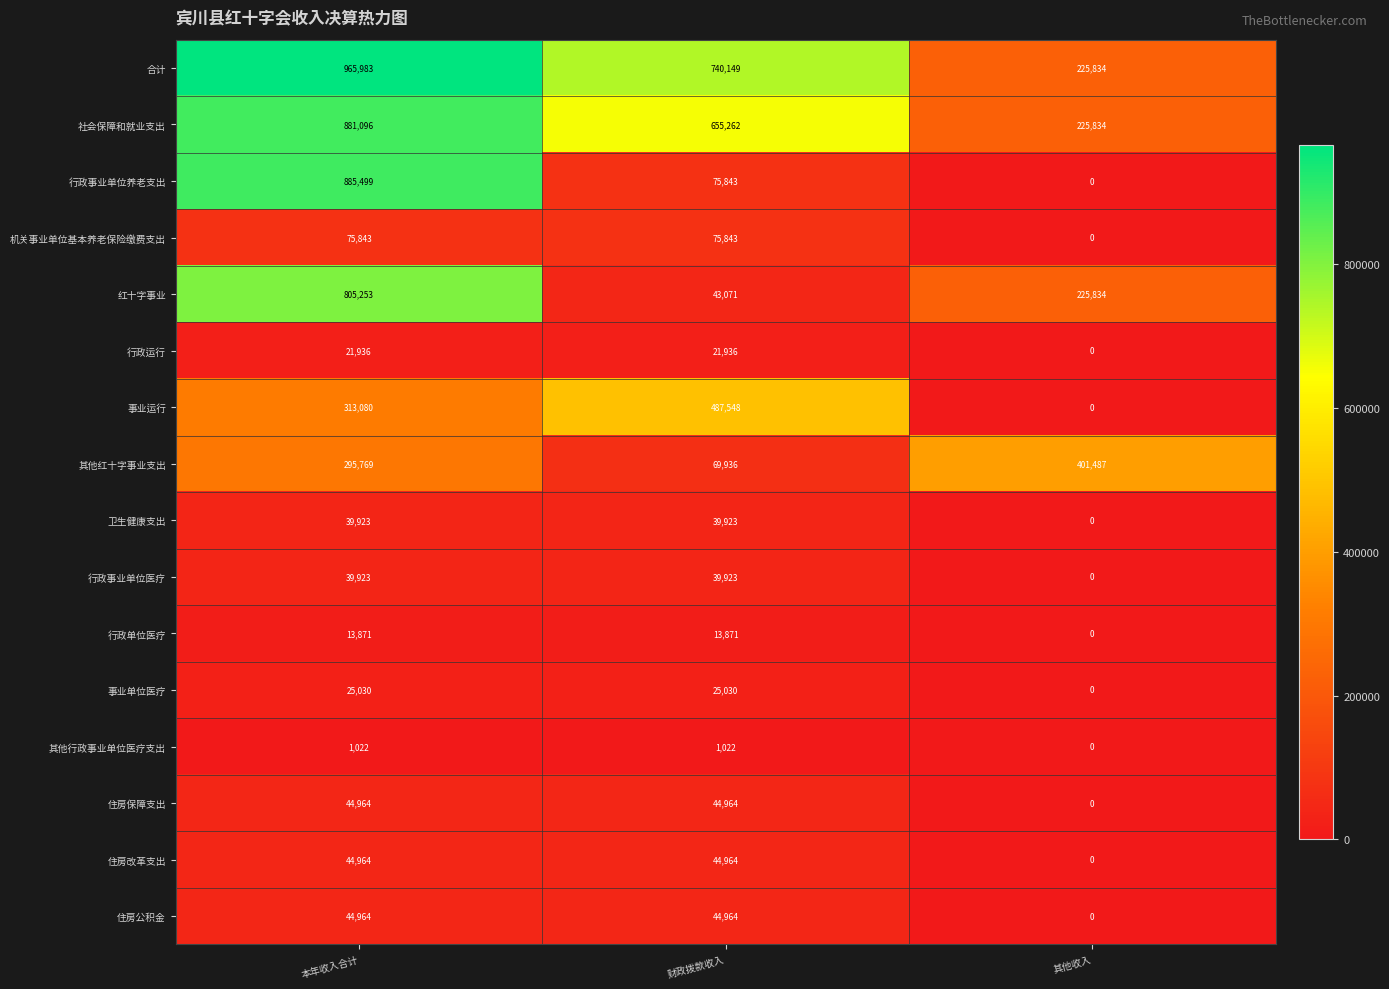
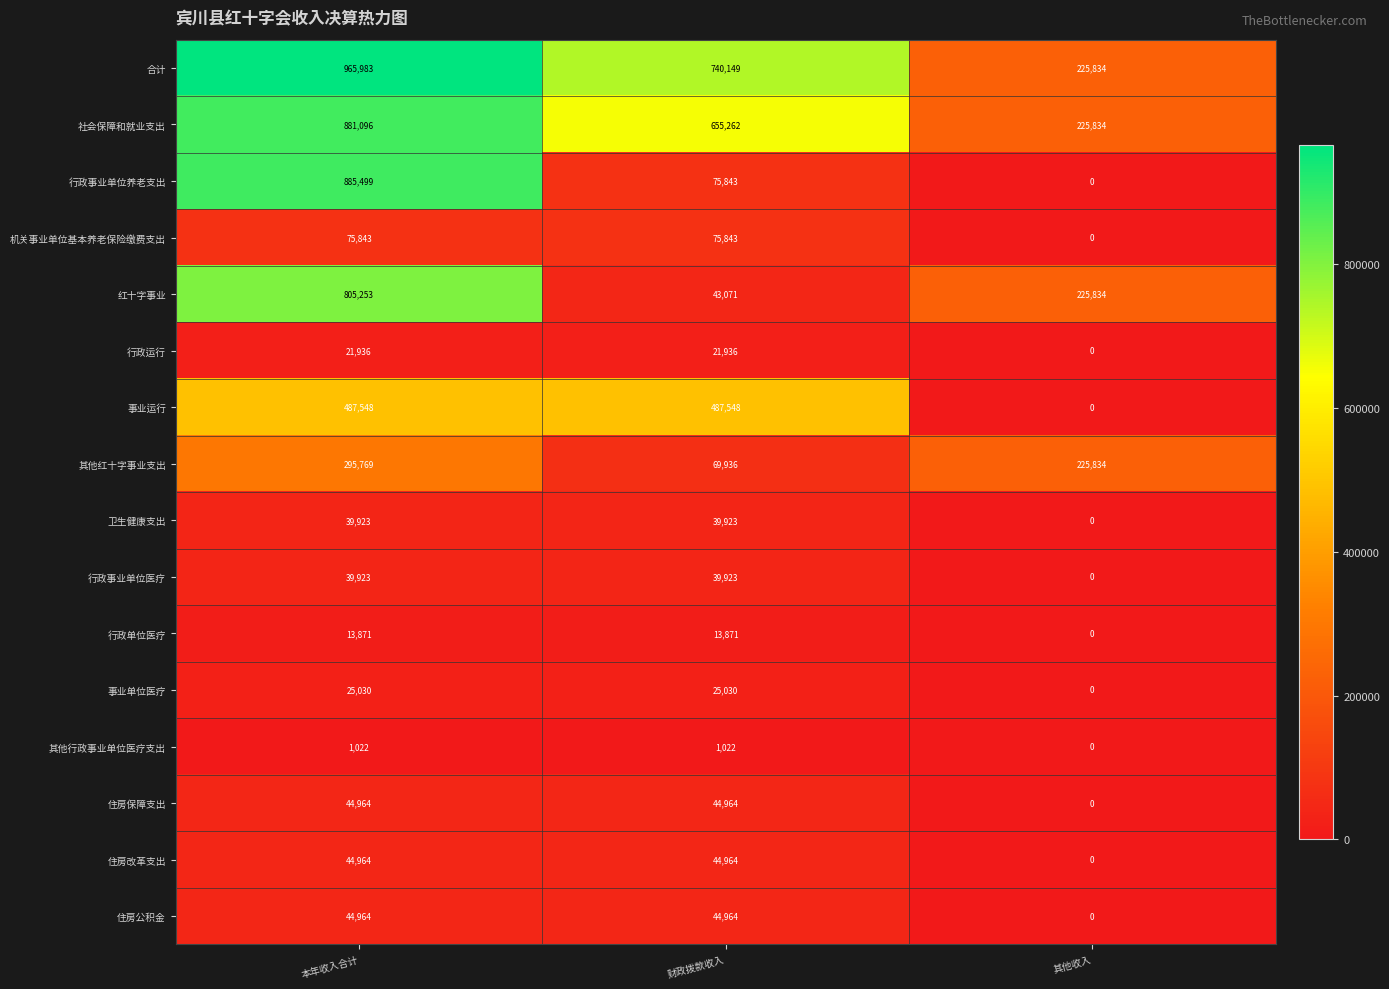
  {
    "合计": {
      "本年收入合计": "965,983",
      "财政拨款收入": "740,149",
      "其他收入": "225,834"
    },
    "社会保障和就业支出": {
      "本年收入合计": "881,096",
      "财政拨款收入": "655,262",
      "其他收入": "225,834"
    },
    "行政事业单位养老支出": {
      "本年收入合计": "885,499",
      "财政拨款收入": "75,843",
      "其他收入": "0"
    },
    "机关事业单位基本养老保险缴费支出": {
      "本年收入合计": "75,843",
      "财政拨款收入": "75,843",
      "其他收入": "0"
    },
    "红十字事业": {
      "本年收入合计": "805,253",
      "财政拨款收入": "43,071",
      "其他收入": "225,834"
    },
    "行政运行": {
      "本年收入合计": "21,936",
      "财政拨款收入": "21,936",
      "其他收入": "0"
    },
    "事业运行": {
-     "本年收入合计": "313,080",
+     "本年收入合计": "487,548",
      "财政拨款收入": "487,548",
      "其他收入": "0"
    },
    "其他红十字事业支出": {
      "本年收入合计": "295,769",
      "财政拨款收入": "69,936",
-     "其他收入": "401,487"
+     "其他收入": "225,834"
    },
    "卫生健康支出": {
      "本年收入合计": "39,923",
      "财政拨款收入": "39,923",
      "其他收入": "0"
    },
    "行政事业单位医疗": {
      "本年收入合计": "39,923",
      "财政拨款收入": "39,923",
      "其他收入": "0"
    },
    "行政单位医疗": {
      "本年收入合计": "13,871",
      "财政拨款收入": "13,871",
      "其他收入": "0"
    },
    "事业单位医疗": {
      "本年收入合计": "25,030",
      "财政拨款收入": "25,030",
      "其他收入": "0"
    },
    "其他行政事业单位医疗支出": {
      "本年收入合计": "1,022",
      "财政拨款收入": "1,022",
      "其他收入": "0"
    },
    "住房保障支出": {
      "本年收入合计": "44,964",
      "财政拨款收入": "44,964",
      "其他收入": "0"
    },
    "住房改革支出": {
      "本年收入合计": "44,964",
      "财政拨款收入": "44,964",
      "其他收入": "0"
    },
    "住房公积金": {
      "本年收入合计": "44,964",
      "财政拨款收入": "44,964",
      "其他收入": "0"
    }
  }
